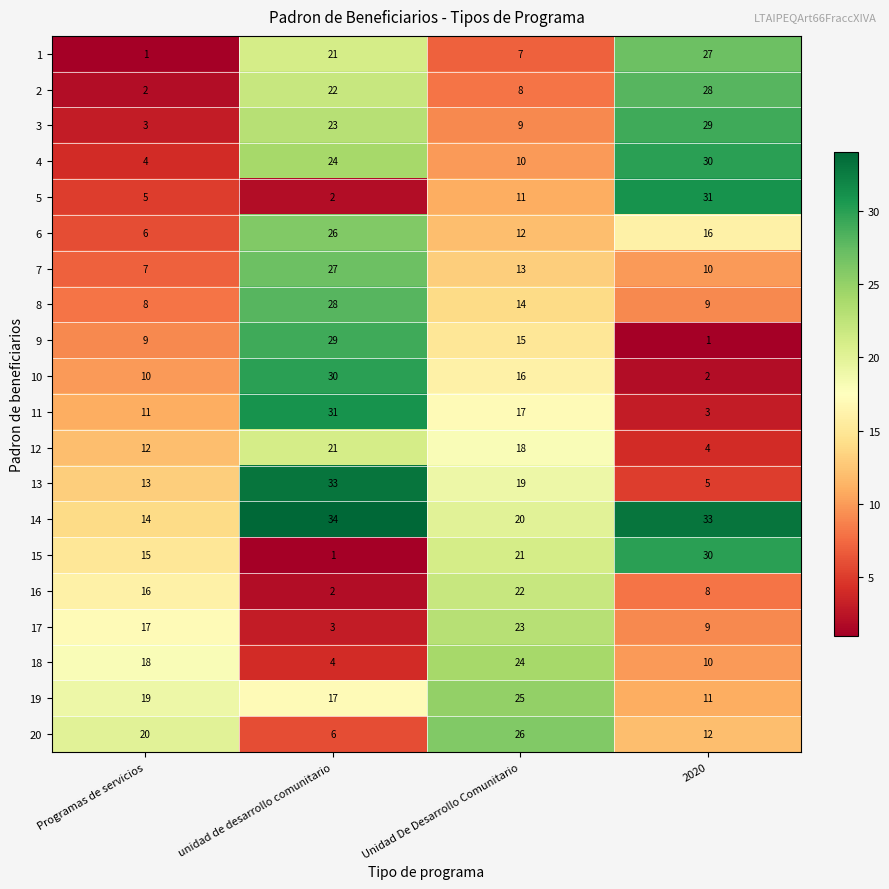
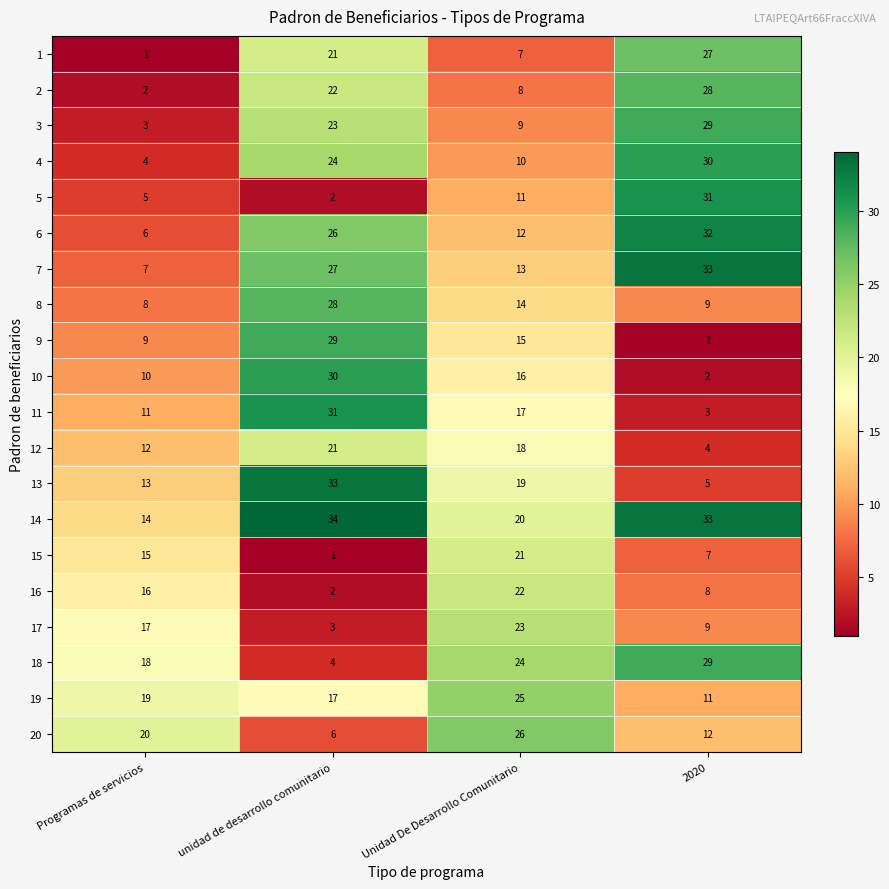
  {
    "1": {
      "Programas de servicios": 1,
      "unidad de desarrollo comunitario": 21,
      "Unidad De Desarrollo Comunitario": 7,
      "2020": 27
    },
    "2": {
      "Programas de servicios": 2,
      "unidad de desarrollo comunitario": 22,
      "Unidad De Desarrollo Comunitario": 8,
      "2020": 28
    },
    "3": {
      "Programas de servicios": 3,
      "unidad de desarrollo comunitario": 23,
      "Unidad De Desarrollo Comunitario": 9,
      "2020": 29
    },
    "4": {
      "Programas de servicios": 4,
      "unidad de desarrollo comunitario": 24,
      "Unidad De Desarrollo Comunitario": 10,
      "2020": 30
    },
    "5": {
      "Programas de servicios": 5,
      "unidad de desarrollo comunitario": 2,
      "Unidad De Desarrollo Comunitario": 11,
      "2020": 31
    },
    "6": {
      "Programas de servicios": 6,
      "unidad de desarrollo comunitario": 26,
      "Unidad De Desarrollo Comunitario": 12,
-     "2020": 16
+     "2020": 32
    },
    "7": {
      "Programas de servicios": 7,
      "unidad de desarrollo comunitario": 27,
      "Unidad De Desarrollo Comunitario": 13,
-     "2020": 10
+     "2020": 33
    },
    "8": {
      "Programas de servicios": 8,
      "unidad de desarrollo comunitario": 28,
      "Unidad De Desarrollo Comunitario": 14,
      "2020": 9
    },
    "9": {
      "Programas de servicios": 9,
      "unidad de desarrollo comunitario": 29,
      "Unidad De Desarrollo Comunitario": 15,
      "2020": 1
    },
    "10": {
      "Programas de servicios": 10,
      "unidad de desarrollo comunitario": 30,
      "Unidad De Desarrollo Comunitario": 16,
      "2020": 2
    },
    "11": {
      "Programas de servicios": 11,
      "unidad de desarrollo comunitario": 31,
      "Unidad De Desarrollo Comunitario": 17,
      "2020": 3
    },
    "12": {
      "Programas de servicios": 12,
      "unidad de desarrollo comunitario": 21,
      "Unidad De Desarrollo Comunitario": 18,
      "2020": 4
    },
    "13": {
      "Programas de servicios": 13,
      "unidad de desarrollo comunitario": 33,
      "Unidad De Desarrollo Comunitario": 19,
      "2020": 5
    },
    "14": {
      "Programas de servicios": 14,
      "unidad de desarrollo comunitario": 34,
      "Unidad De Desarrollo Comunitario": 20,
      "2020": 33
    },
    "15": {
      "Programas de servicios": 15,
      "unidad de desarrollo comunitario": 1,
      "Unidad De Desarrollo Comunitario": 21,
-     "2020": 30
+     "2020": 7
    },
    "16": {
      "Programas de servicios": 16,
      "unidad de desarrollo comunitario": 2,
      "Unidad De Desarrollo Comunitario": 22,
      "2020": 8
    },
    "17": {
      "Programas de servicios": 17,
      "unidad de desarrollo comunitario": 3,
      "Unidad De Desarrollo Comunitario": 23,
      "2020": 9
    },
    "18": {
      "Programas de servicios": 18,
      "unidad de desarrollo comunitario": 4,
      "Unidad De Desarrollo Comunitario": 24,
-     "2020": 10
+     "2020": 29
    },
    "19": {
      "Programas de servicios": 19,
      "unidad de desarrollo comunitario": 17,
      "Unidad De Desarrollo Comunitario": 25,
      "2020": 11
    },
    "20": {
      "Programas de servicios": 20,
      "unidad de desarrollo comunitario": 6,
      "Unidad De Desarrollo Comunitario": 26,
      "2020": 12
    }
  }
